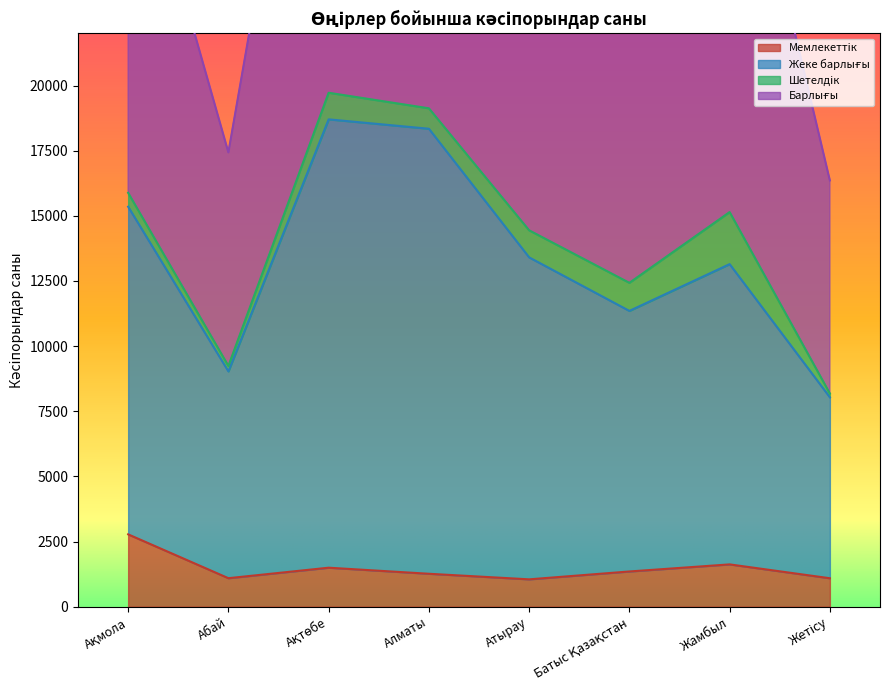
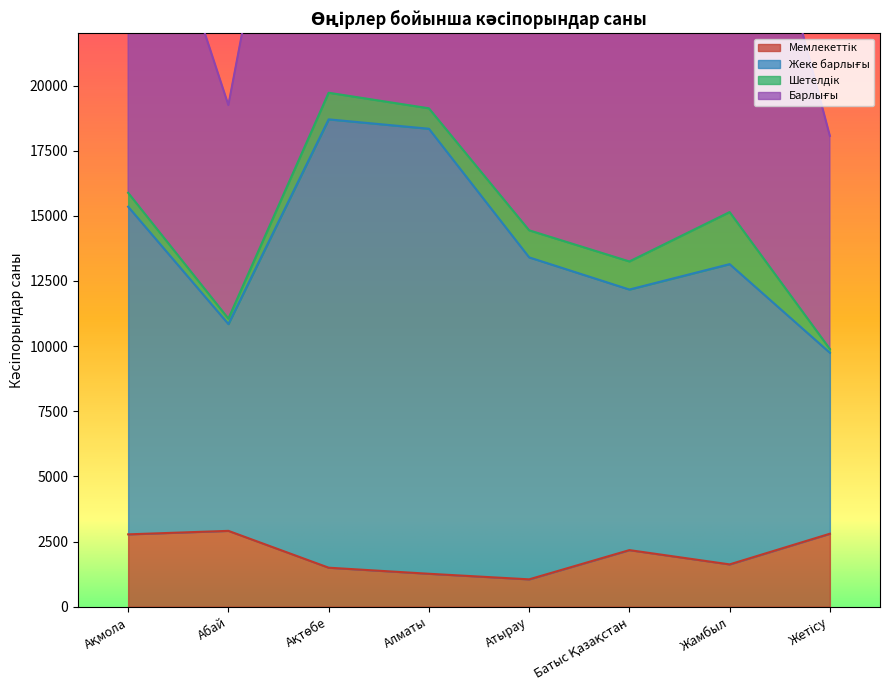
  {
    "Мемлекеттік": {
      "Ақмола": 2800,
-     "Абай": 1100,
+     "Абай": 2900,
      "Ақтөбе": 1500,
      "Алматы": 1300,
      "Атырау": 1000,
-     "Батыс Қазақстан": 1400,
+     "Батыс Қазақстан": 2200,
      "Жамбыл": 1600,
-     "Жетісу": 1100
+     "Жетісу": 2800
    },
    "Жеке барлығы": {
      "Ақмола": 12600,
      "Абай": 7900,
      "Ақтөбе": 17200,
      "Алматы": 17100,
      "Атырау": 12400,
      "Батыс Қазақстан": 10000,
      "Жамбыл": 11500,
      "Жетісу": 6900
    },
    "Шетелдік": {
      "Ақмола": 500,
      "Абай": 200,
      "Ақтөбе": 1000,
      "Алматы": 800,
      "Атырау": 1000,
      "Батыс Қазақстан": 1100,
      "Жамбыл": 2000,
      "Жетісу": 100
    },
    "Барлығы": {
      "Абай": 8200,
      "Жетісу": 8200
    }
  }
